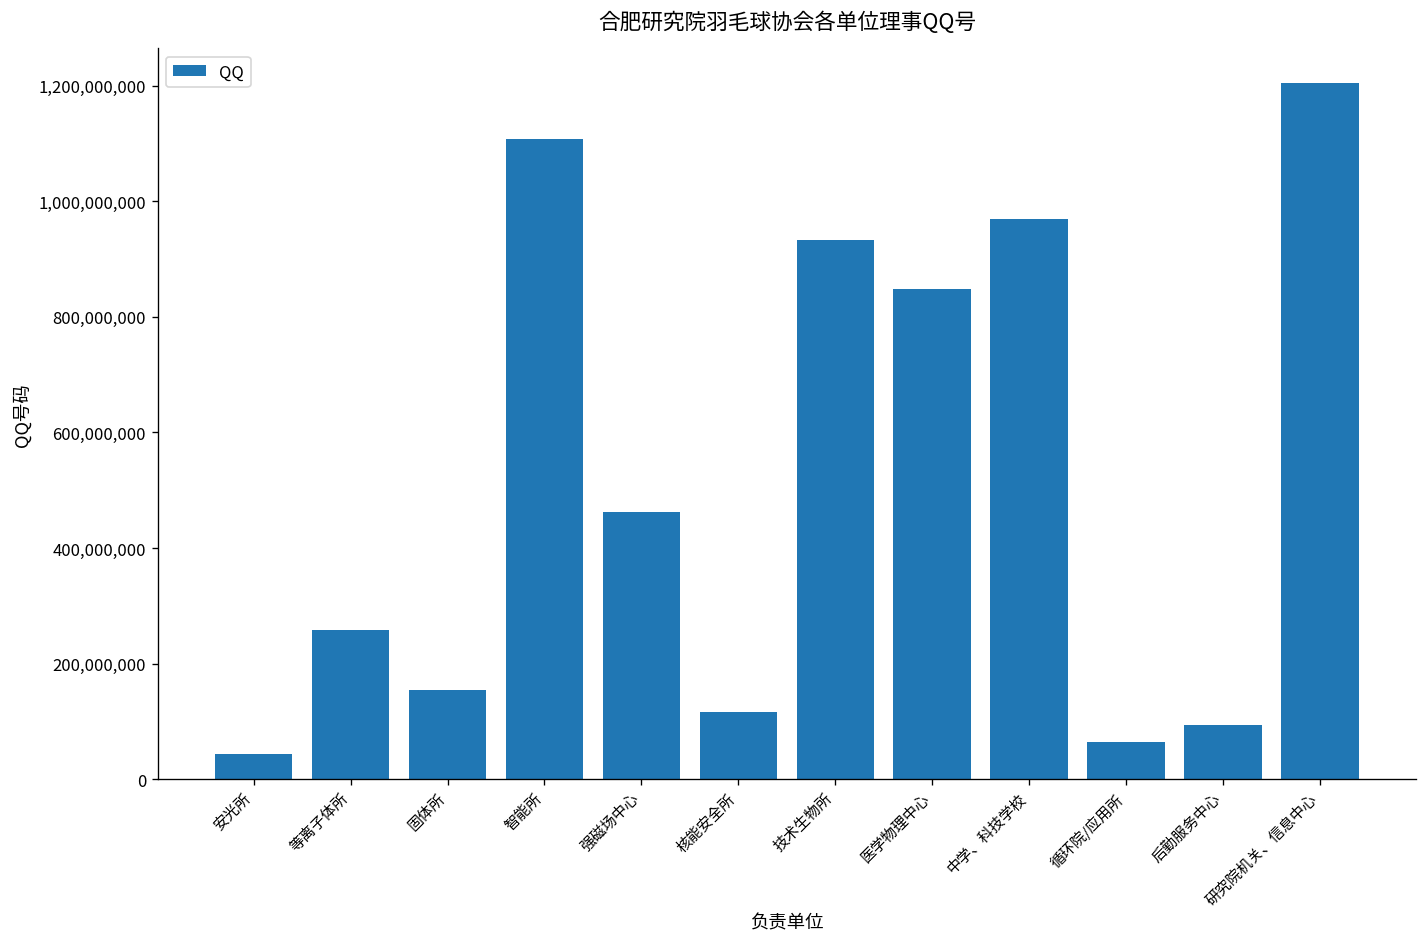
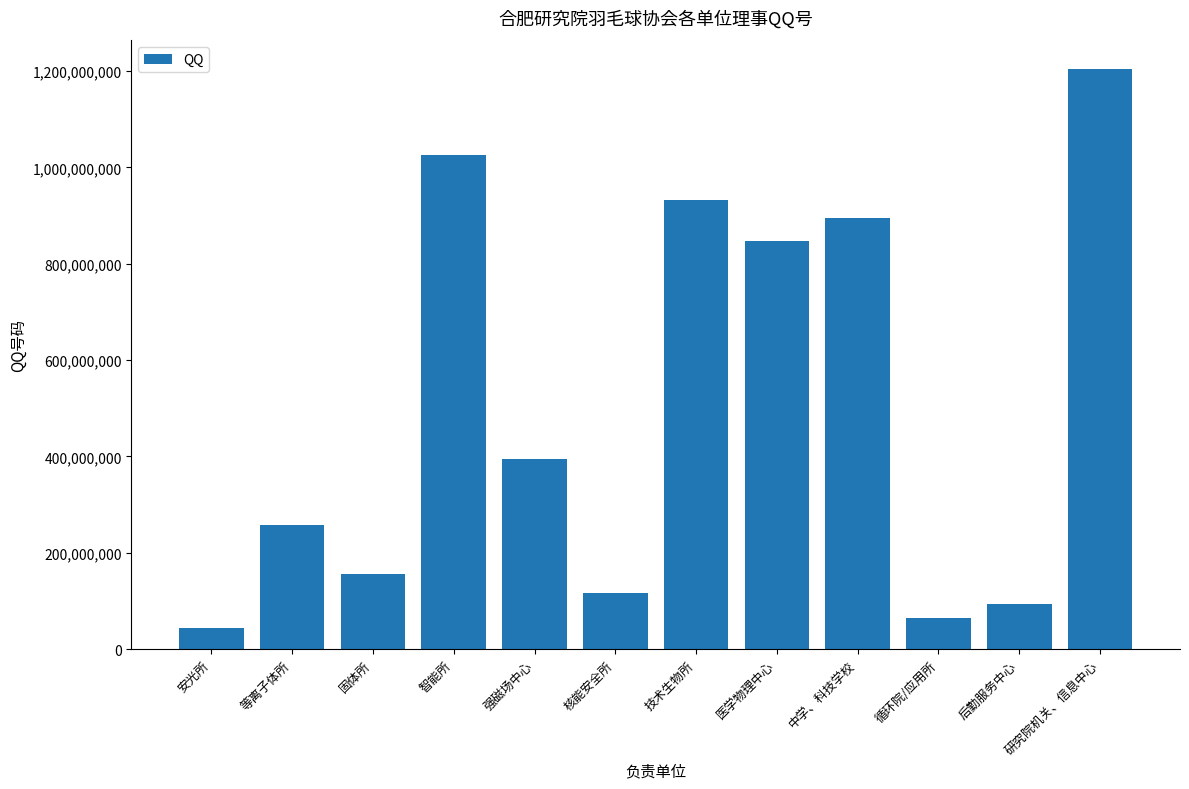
  {
    "安光所": "40,000,000",
    "等离子体所": "260,000,000",
    "固体所": "160,000,000",
-   "智能所": "1,110,000,000",
-   "强磁场中心": "460,000,000",
+   "智能所": "1,030,000,000",
+   "强磁场中心": "400,000,000",
    "核能安全所": "120,000,000",
    "技术生物所": "930,000,000",
    "医学物理中心": "850,000,000",
-   "中学、科技学校": "970,000,000",
+   "中学、科技学校": "890,000,000",
    "循环院/应用所": "60,000,000",
    "后勤服务中心": "90,000,000",
    "研究院机关、信息中心": "1,200,000,000"
  }
